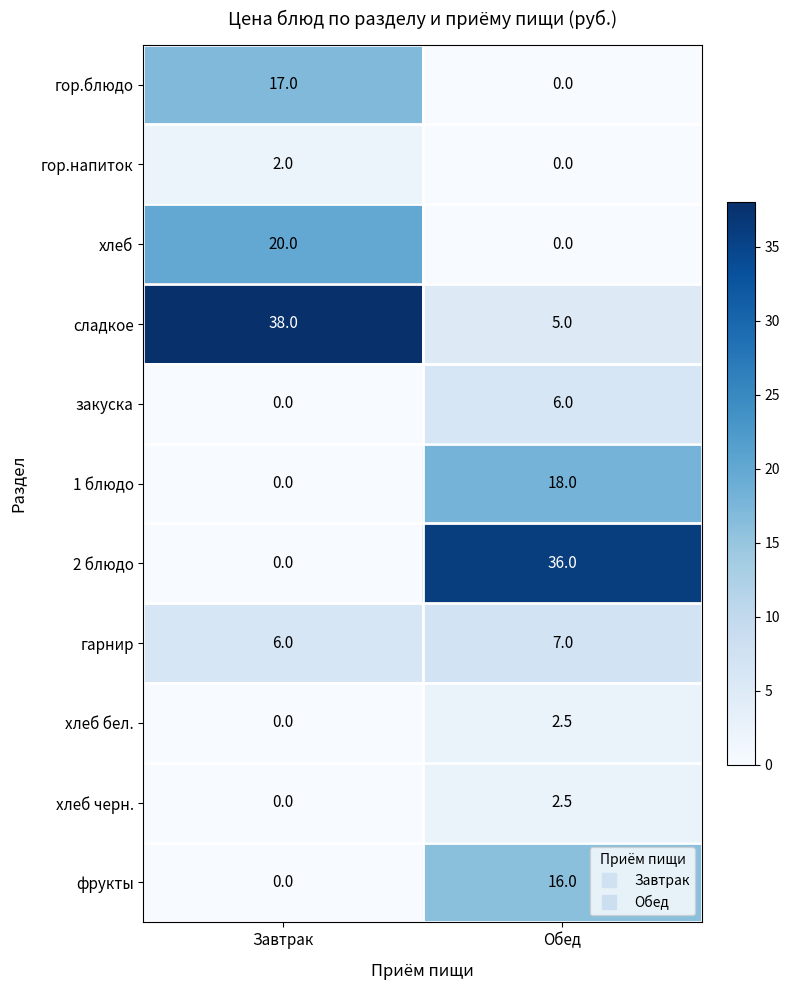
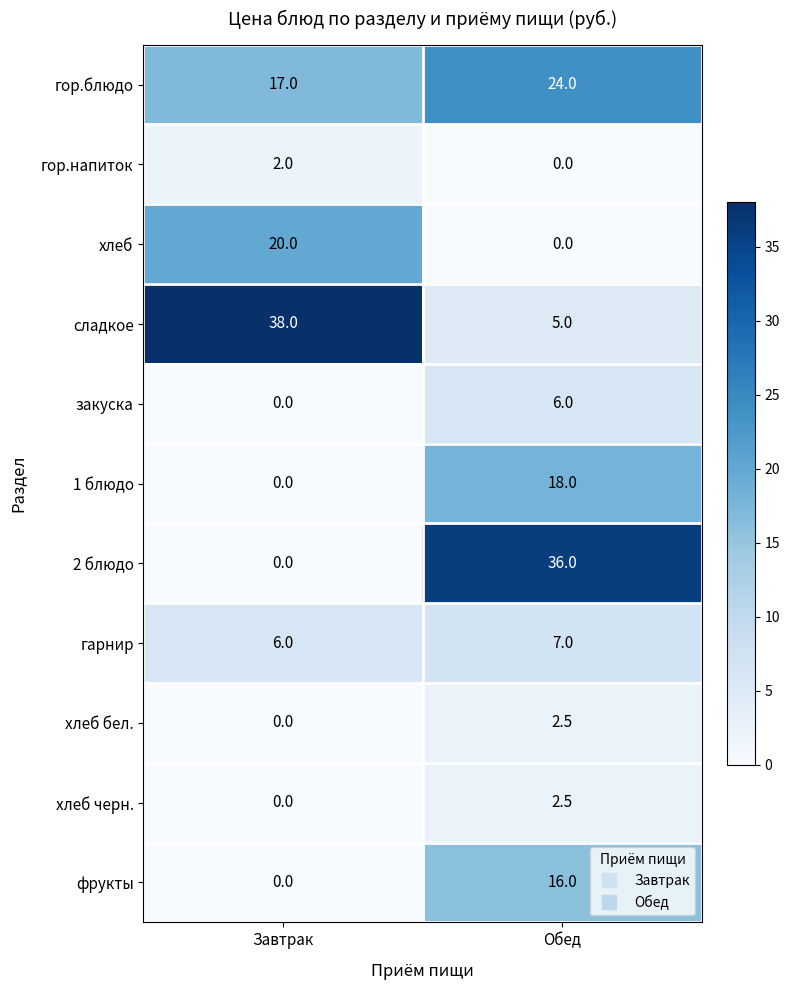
  {
    "гор.блюдо": {
      "Завтрак": 17.0,
-     "Обед": 0.0
+     "Обед": 24.0
    },
    "гор.напиток": {
      "Завтрак": 2.0,
      "Обед": 0.0
    },
    "хлеб": {
      "Завтрак": 20.0,
      "Обед": 0.0
    },
    "сладкое": {
      "Завтрак": 38.0,
      "Обед": 5.0
    },
    "закуска": {
      "Завтрак": 0.0,
      "Обед": 6.0
    },
    "1 блюдо": {
      "Завтрак": 0.0,
      "Обед": 18.0
    },
    "2 блюдо": {
      "Завтрак": 0.0,
      "Обед": 36.0
    },
    "гарнир": {
      "Завтрак": 6.0,
      "Обед": 7.0
    },
    "хлеб бел.": {
      "Завтрак": 0.0,
      "Обед": 2.5
    },
    "хлеб черн.": {
      "Завтрак": 0.0,
      "Обед": 2.5
    },
    "фрукты": {
      "Завтрак": 0.0,
      "Обед": 16.0
    }
  }
